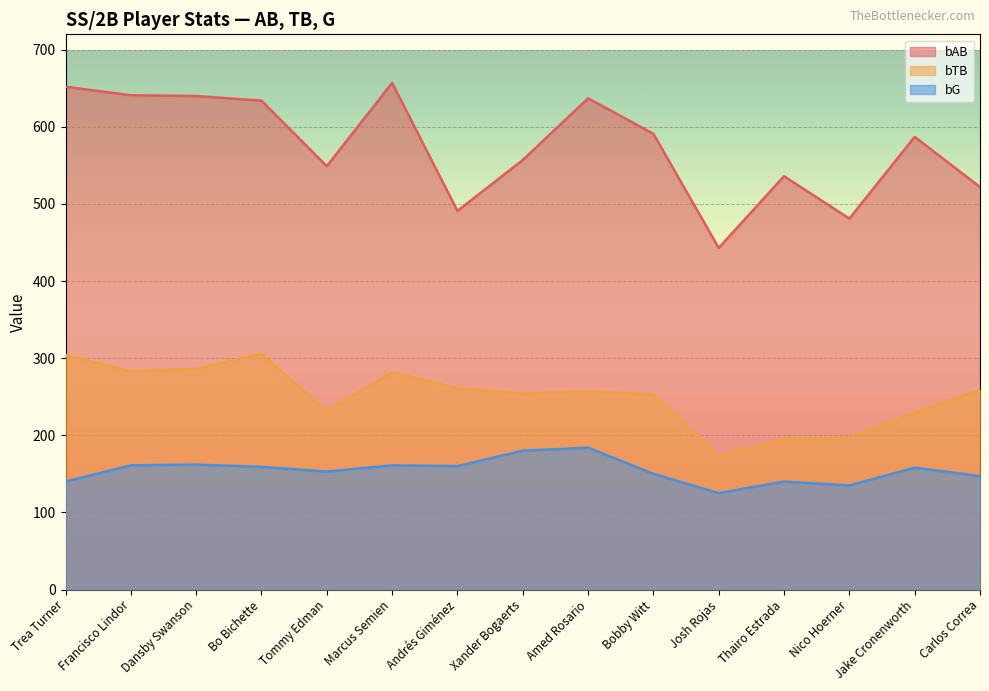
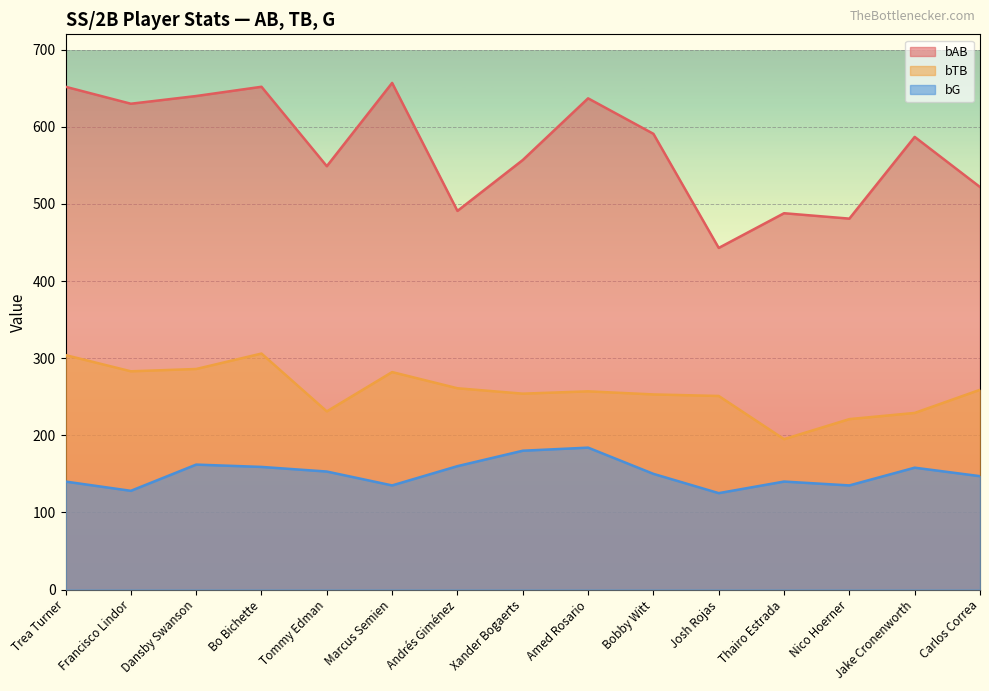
  {
    "bAB": {
      "Trea Turner": 650,
-     "Francisco Lindor": 640,
+     "Francisco Lindor": 630,
      "Dansby Swanson": 640,
-     "Bo Bichette": 630,
+     "Bo Bichette": 650,
      "Tommy Edman": 550,
      "Marcus Semien": 660,
      "Andrés Giménez": 490,
      "Xander Bogaerts": 560,
      "Amed Rosario": 640,
      "Bobby Witt": 590,
      "Josh Rojas": 440,
-     "Thairo Estrada": 540,
+     "Thairo Estrada": 490,
      "Nico Hoerner": 480,
      "Jake Cronenworth": 590,
      "Carlos Correa": 520
    },
    "bTB": {
      "Trea Turner": 300,
      "Francisco Lindor": 280,
      "Dansby Swanson": 290,
      "Bo Bichette": 310,
      "Tommy Edman": 230,
      "Marcus Semien": 280,
      "Andrés Giménez": 260,
      "Xander Bogaerts": 250,
      "Amed Rosario": 260,
      "Bobby Witt": 250,
-     "Josh Rojas": 170,
+     "Josh Rojas": 250,
      "Thairo Estrada": 200,
-     "Nico Hoerner": 200,
+     "Nico Hoerner": 220,
      "Jake Cronenworth": 230,
      "Carlos Correa": 260
    },
    "bG": {
      "Trea Turner": 140,
-     "Francisco Lindor": 160,
+     "Francisco Lindor": 130,
      "Dansby Swanson": 160,
      "Bo Bichette": 160,
      "Tommy Edman": 150,
-     "Marcus Semien": 160,
+     "Marcus Semien": 140,
      "Andrés Giménez": 160,
      "Xander Bogaerts": 180,
      "Amed Rosario": 180,
      "Bobby Witt": 150,
      "Josh Rojas": 130,
      "Thairo Estrada": 140,
      "Nico Hoerner": 140,
      "Jake Cronenworth": 160,
      "Carlos Correa": 150
    }
  }
